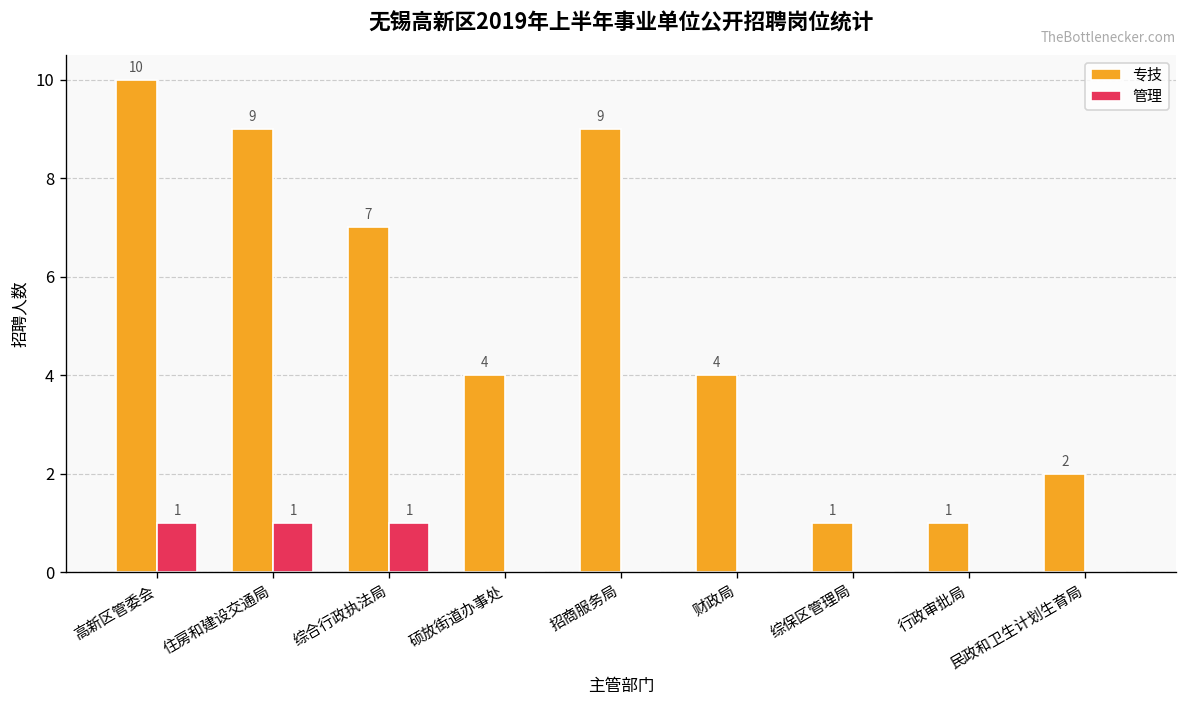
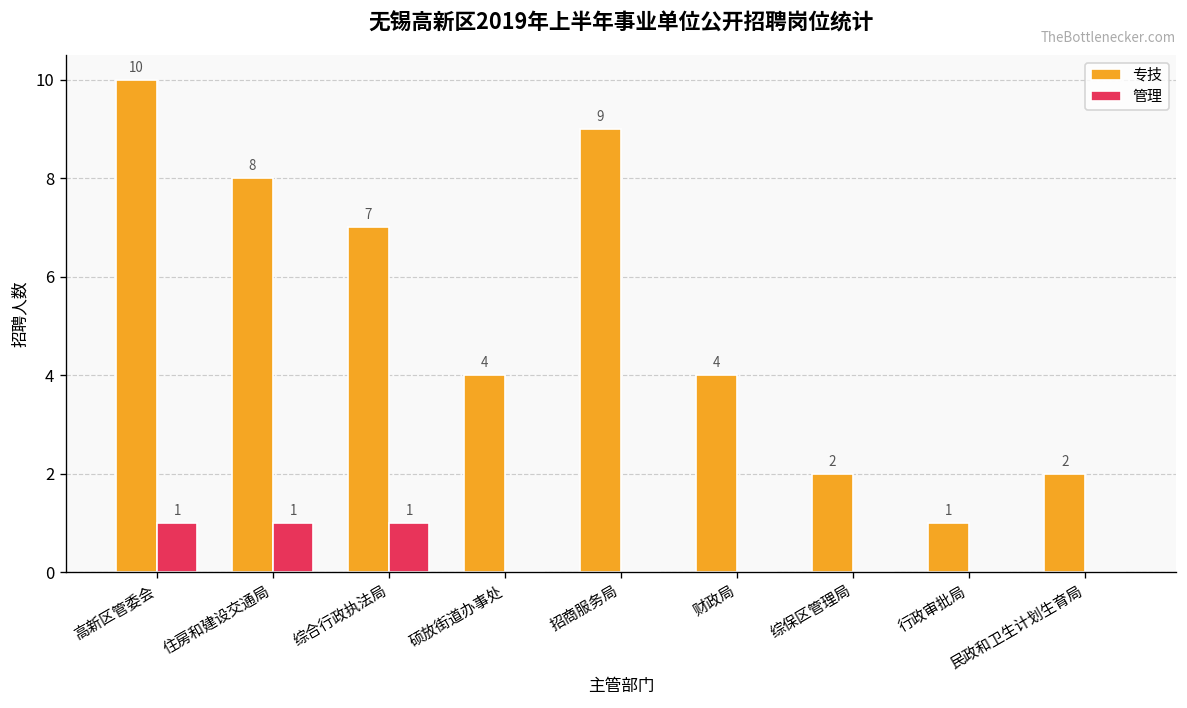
  {
    "专技": {
      "高新区管委会": 10,
-     "住房和建设交通局": 9,
+     "住房和建设交通局": 8,
      "综合行政执法局": 7,
      "硕放街道办事处": 4,
      "招商服务局": 9,
      "财政局": 4,
-     "综保区管理局": 1,
+     "综保区管理局": 2,
      "行政审批局": 1,
      "民政和卫生计划生育局": 2
    },
    "管理": {
      "高新区管委会": 1,
      "住房和建设交通局": 1,
      "综合行政执法局": 1
    }
  }
